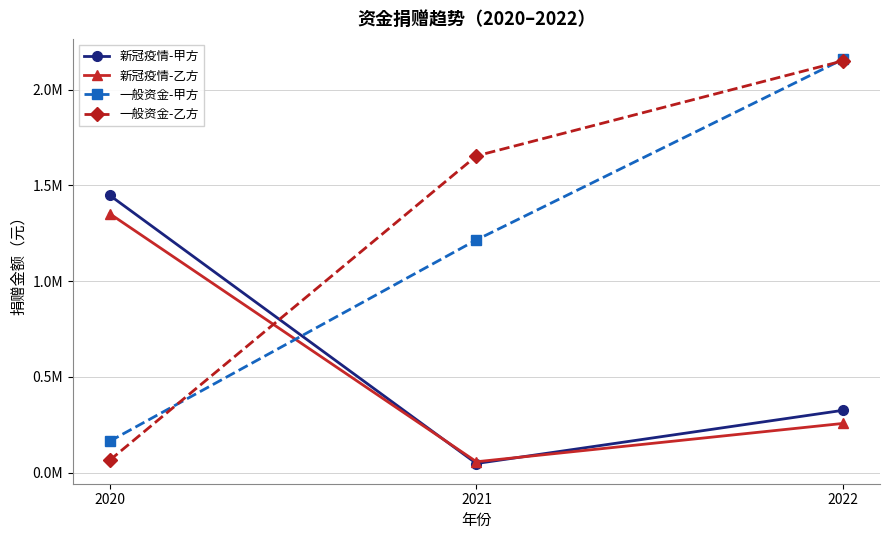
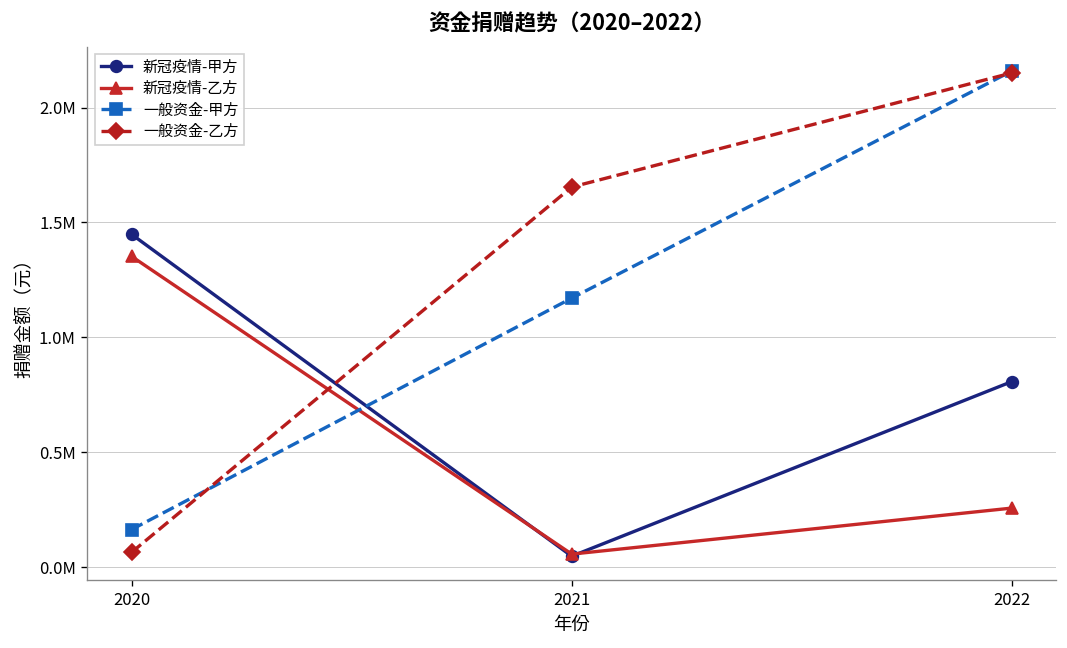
  {
    "新冠疫情-甲方": {
      "2020": 1450000,
-     "2022": 330000
+     "2022": 810000
    },
    "一般资金-甲方": {
      "2020": 160000,
-     "2021": 1220000
+     "2021": 1170000
    }
  }
